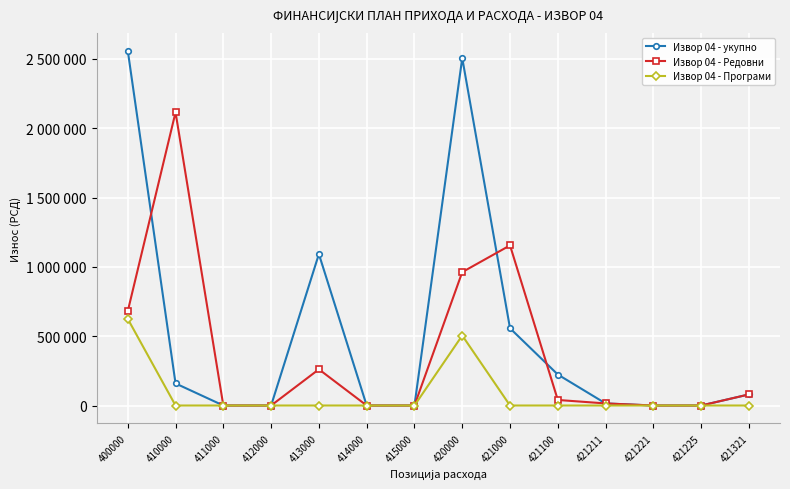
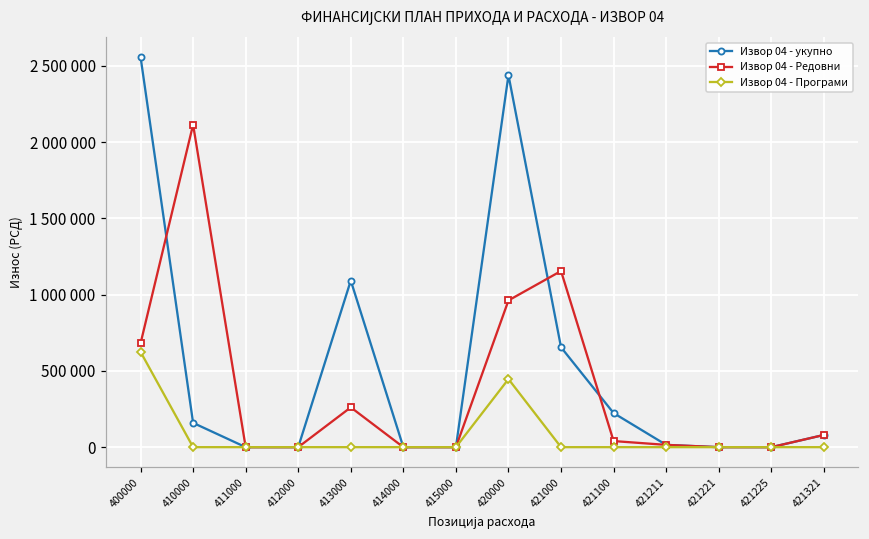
  {
    "Извор 04 - укупно": {
      "400000": 2560000,
      "410000": 160000,
      "413000": 1090000,
-     "420000": 2510000,
-     "421000": 560000,
+     "420000": 2440000,
+     "421000": 660000,
      "421100": 220000
    },
    "Извор 04 - Редовни": {
      "400000": 680000,
      "410000": 2120000,
      "413000": 260000,
      "420000": 960000,
      "421000": 1160000,
      "421100": 40000
    },
    "Извор 04 - Програми": {
      "400000": 630000,
      "410000": 0,
      "413000": 0,
-     "420000": 510000,
+     "420000": 450000,
      "421000": 0,
      "421100": 0,
      "421321": 0
    }
  }
